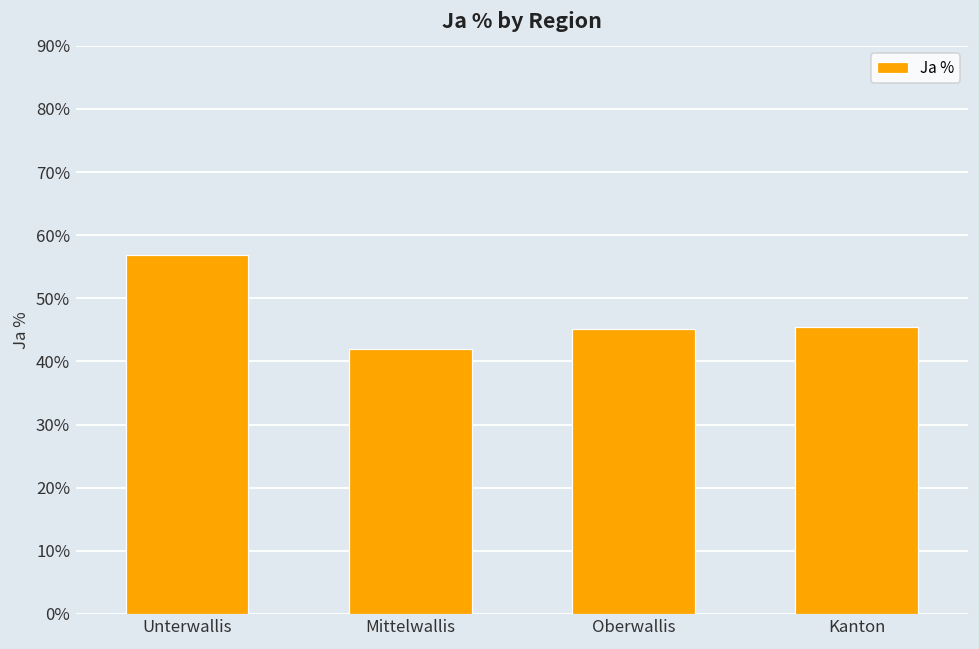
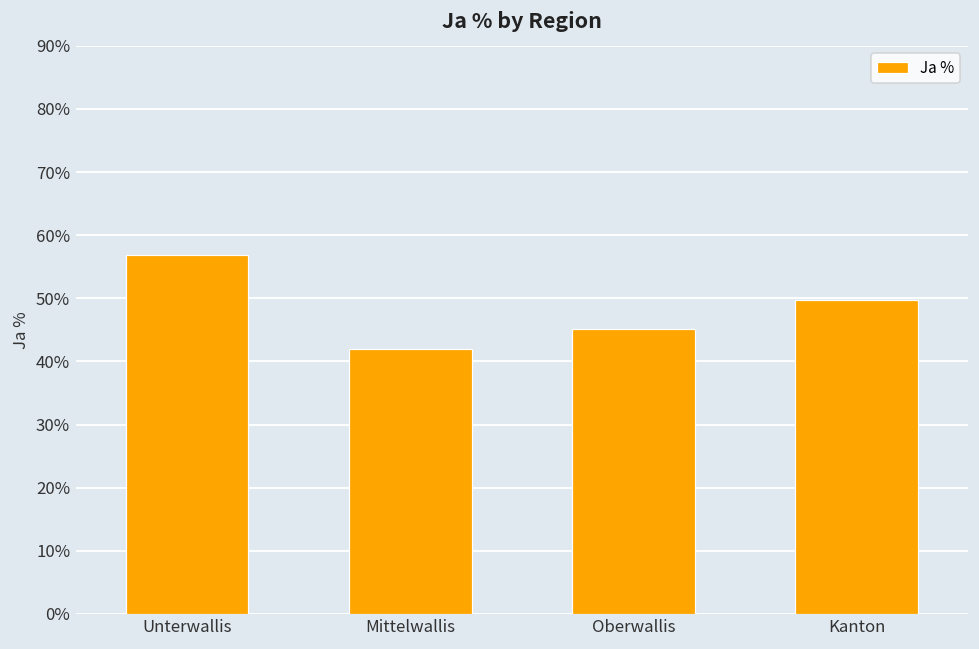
  {
    "Unterwallis": "57%",
    "Mittelwallis": "42%",
    "Oberwallis": "45%",
-   "Kanton": "45%"
+   "Kanton": "50%"
  }
